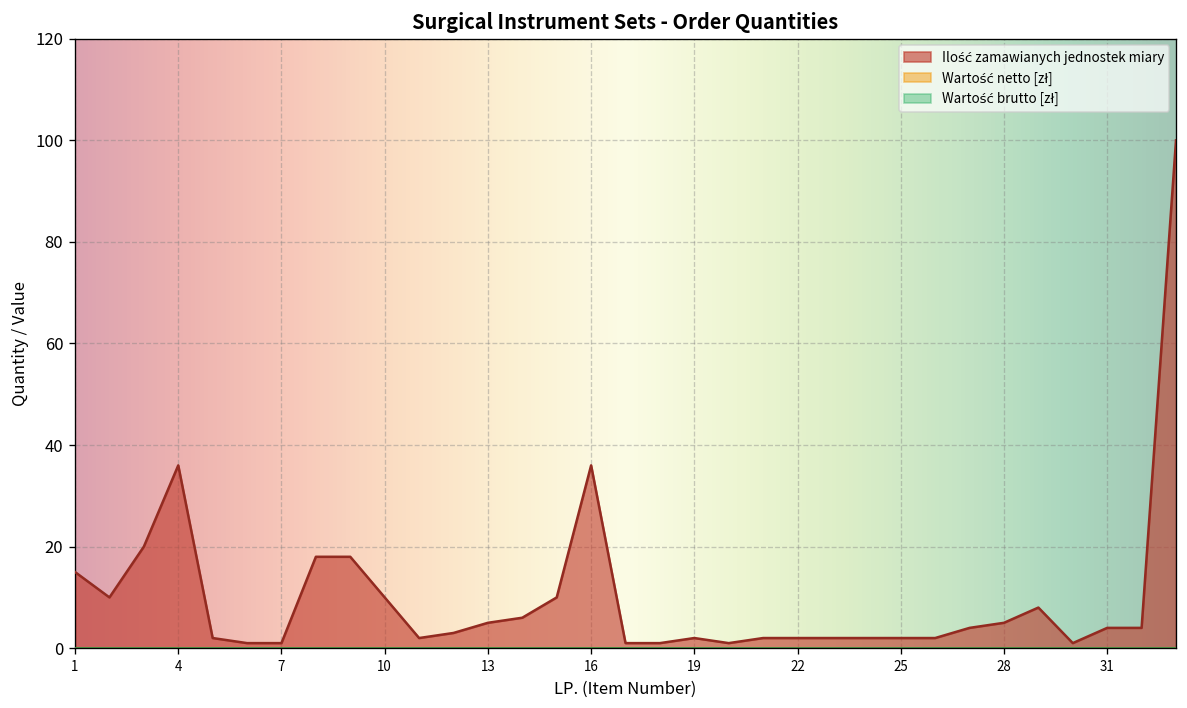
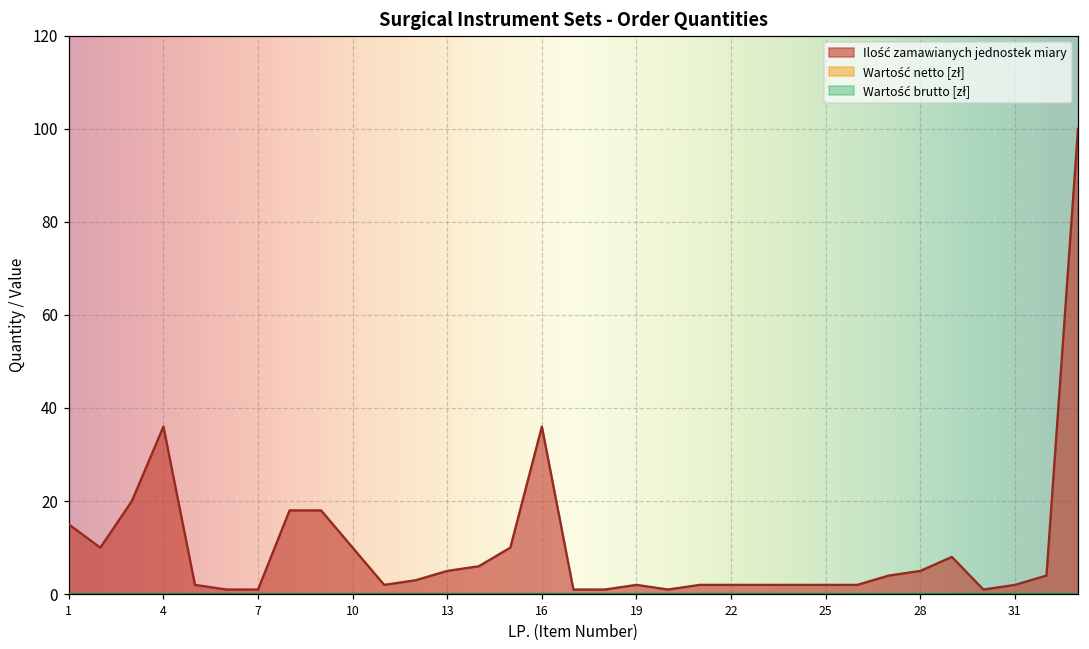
  {
    "Ilość zamawianych jednostek miary": {
      "1": 15,
      "4": 36,
      "7": 1,
      "10": 10,
      "13": 5,
      "16": 36,
      "19": 2,
      "22": 2,
      "25": 2,
      "28": 5,
-     "31": 4
+     "31": 2
    },
    "Wartość brutto [zł]": {
      "1": 0,
      "4": 0,
      "7": 0,
      "10": 0,
      "13": 0,
      "16": 0,
      "19": 0,
      "22": 0,
      "25": 0,
      "28": 0,
      "31": 0
    }
  }
